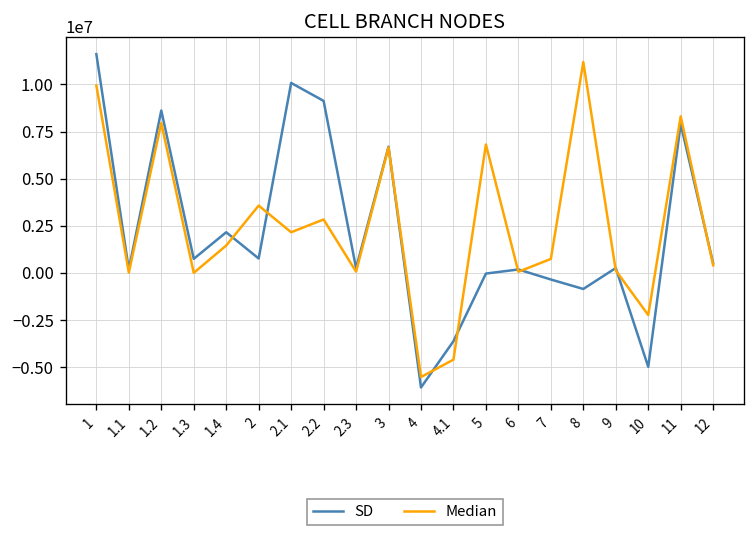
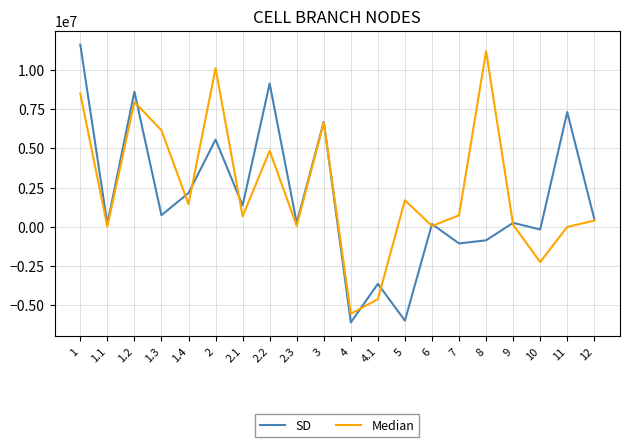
  {
    "SD": {
      "1": 11600000,
      "1.1": 200000,
      "1.2": 8600000,
      "1.3": 700000,
      "1.4": 2200000,
-     "2": 800000,
-     "2.1": 10100000,
+     "2": 5600000,
+     "2.1": 1400000,
      "2.2": 9100000,
      "2.3": 300000,
      "4": -6100000,
      "4.1": -3600000,
-     "5": 0,
-     "7": -400000,
+     "5": -6000000,
+     "7": -1100000,
      "8": -900000,
-     "10": -5000000,
-     "11": 7900000
+     "10": -200000,
+     "11": 7300000
    },
    "Median": {
-     "1": 9900000,
+     "1": 8500000,
      "1.1": 0,
      "1.2": 8000000,
-     "1.3": 0,
+     "1.3": 6200000,
      "1.4": 1500000,
-     "2": 3600000,
-     "2.1": 2200000,
-     "2.2": 2800000,
+     "2": 10100000,
+     "2.1": 700000,
+     "2.2": 4800000,
      "2.3": 100000,
      "4": -5500000,
      "4.1": -4600000,
-     "5": 6800000,
+     "5": 1700000,
      "7": 700000,
      "8": 11200000,
      "10": -2200000,
-     "11": 8300000
+     "11": 0
    }
  }
